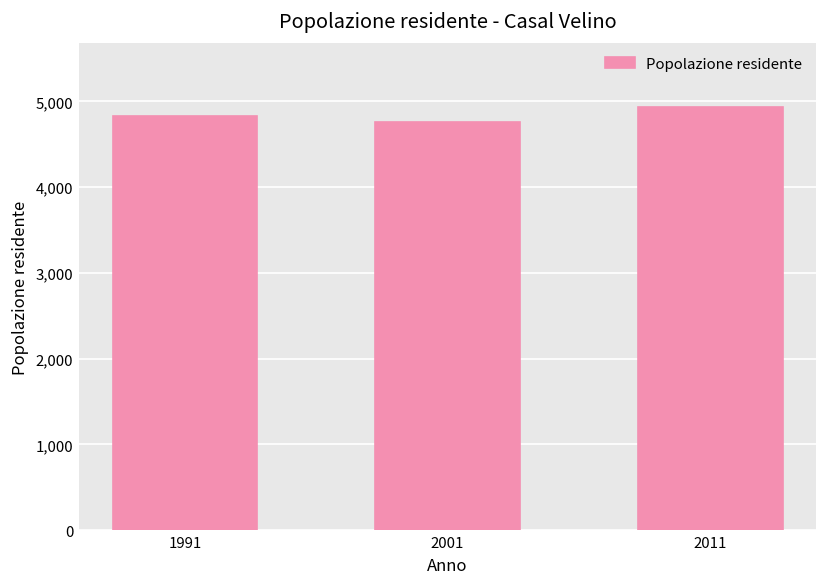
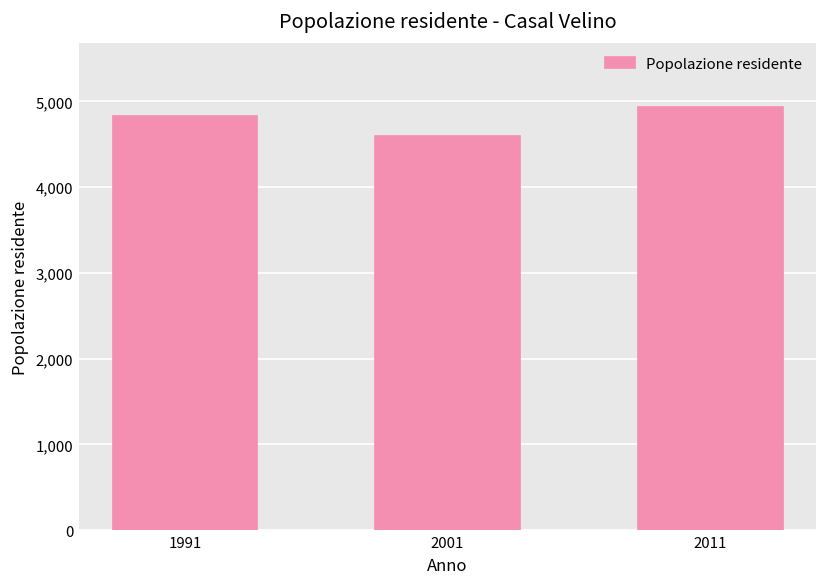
  {
    "1991": "4,800",
-   "2001": "4,800",
+   "2001": "4,600",
    "2011": "4,900"
  }
